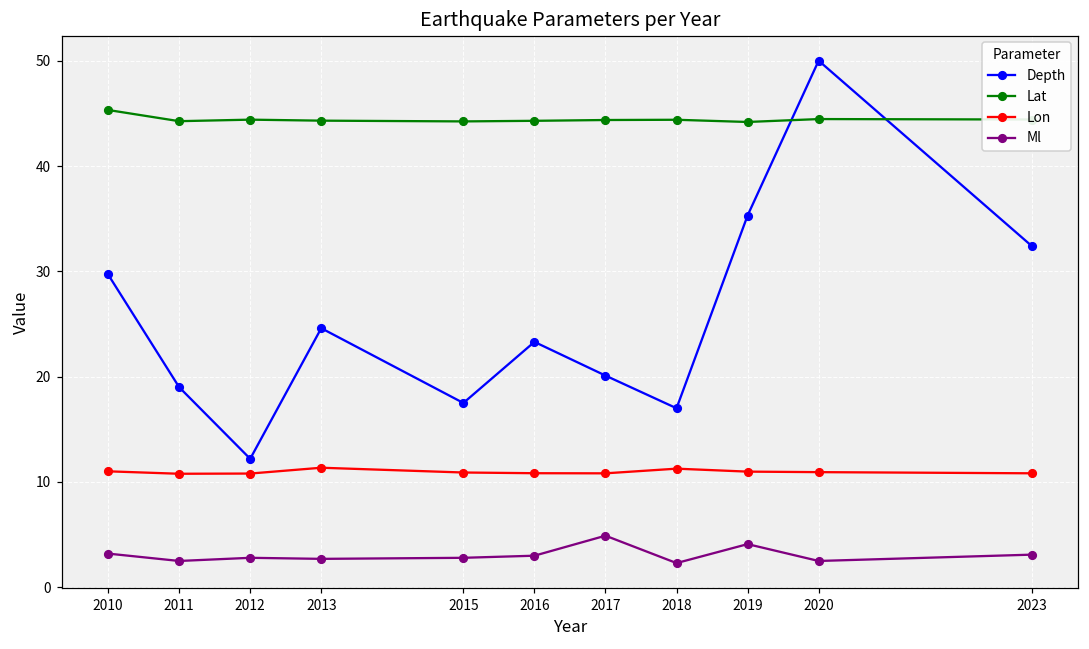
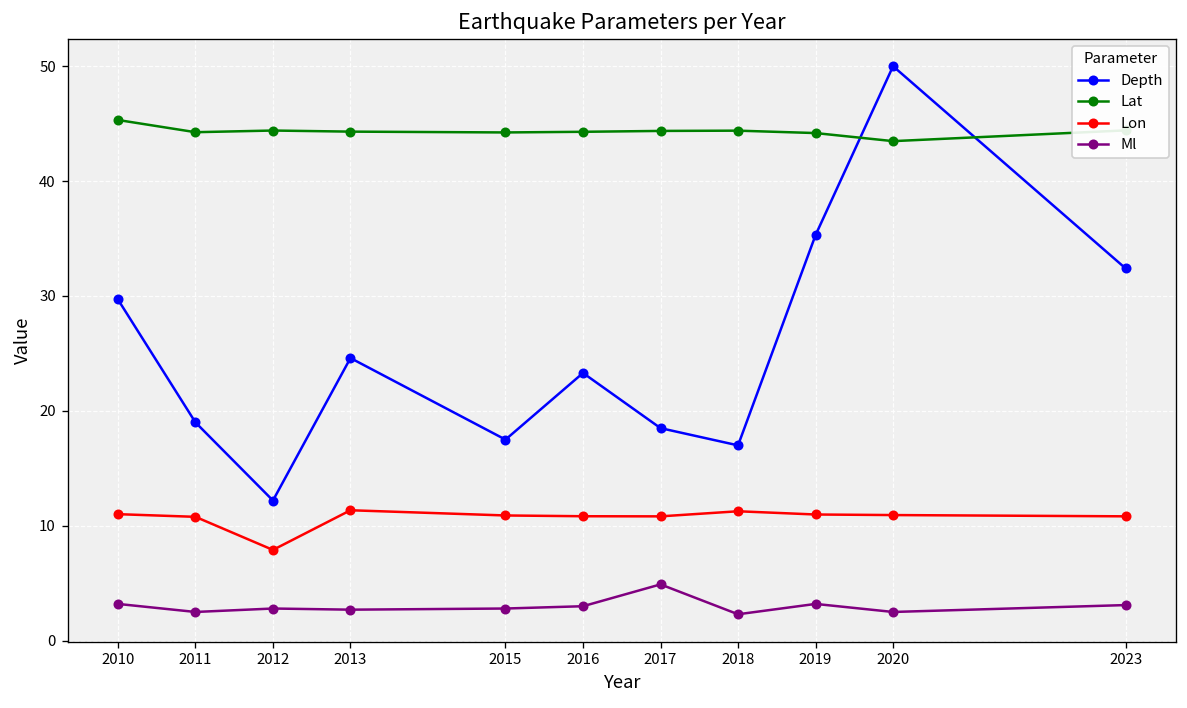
  {
    "Depth": {
      "2010": 30,
      "2011": 19,
      "2012": 12,
      "2013": 25,
      "2015": 18,
      "2016": 23,
-     "2017": 20,
+     "2017": 19,
      "2018": 17,
      "2019": 35,
      "2020": 50,
      "2023": 32
    },
    "Lat": {
      "2010": 45,
      "2011": 44,
      "2012": 44,
      "2013": 44,
      "2015": 44,
      "2016": 44,
      "2017": 44,
      "2018": 44,
      "2019": 44,
-     "2020": 44
+     "2020": 43
    },
    "Lon": {
      "2010": 11,
      "2011": 11,
-     "2012": 11,
+     "2012": 8,
      "2013": 11,
      "2015": 11,
      "2016": 11,
      "2017": 11,
      "2018": 11,
      "2019": 11,
      "2020": 11,
      "2023": 11
    },
    "Ml": {
      "2010": 3,
      "2011": 3,
      "2012": 3,
      "2013": 3,
      "2015": 3,
      "2016": 3,
      "2017": 5,
      "2018": 2,
-     "2019": 4,
+     "2019": 3,
      "2020": 3,
      "2023": 3
    }
  }
